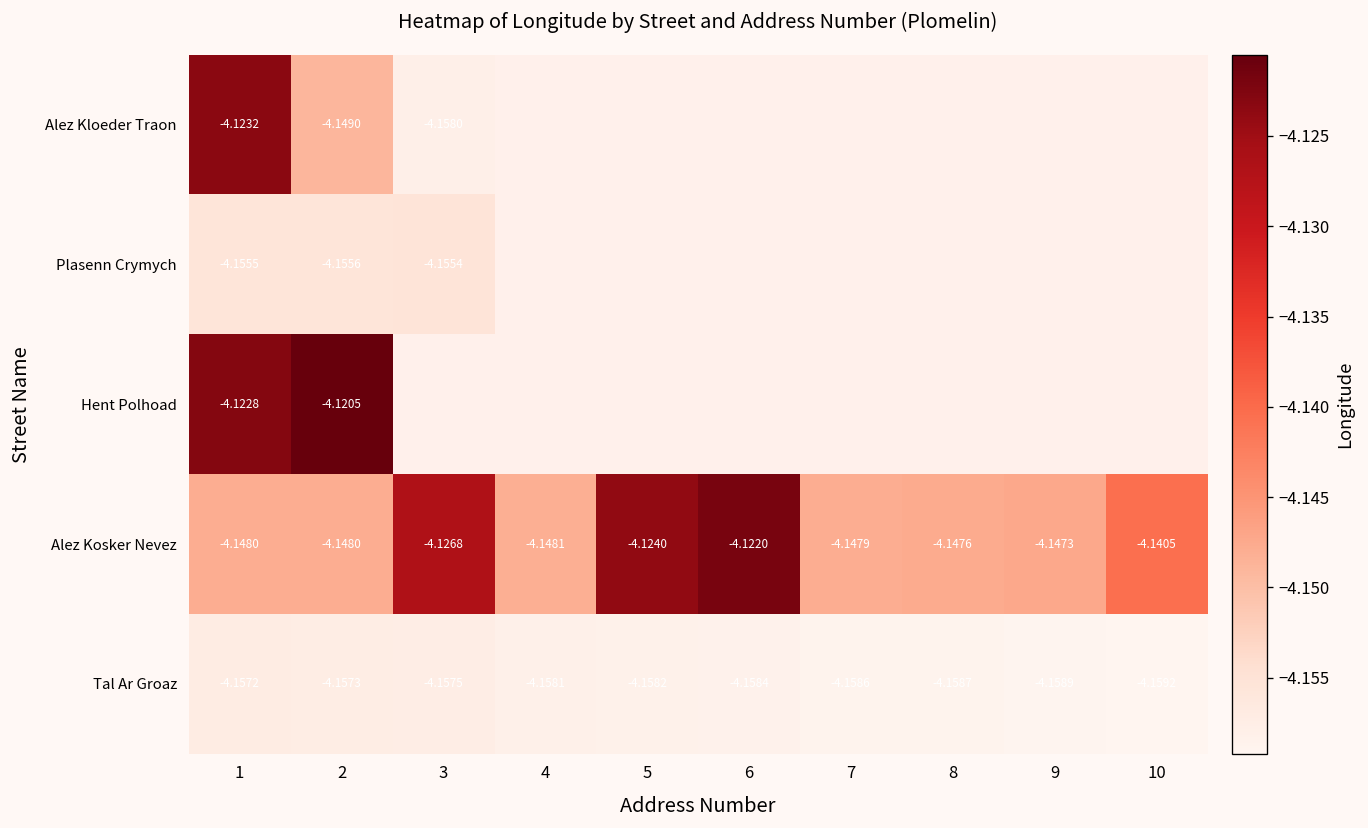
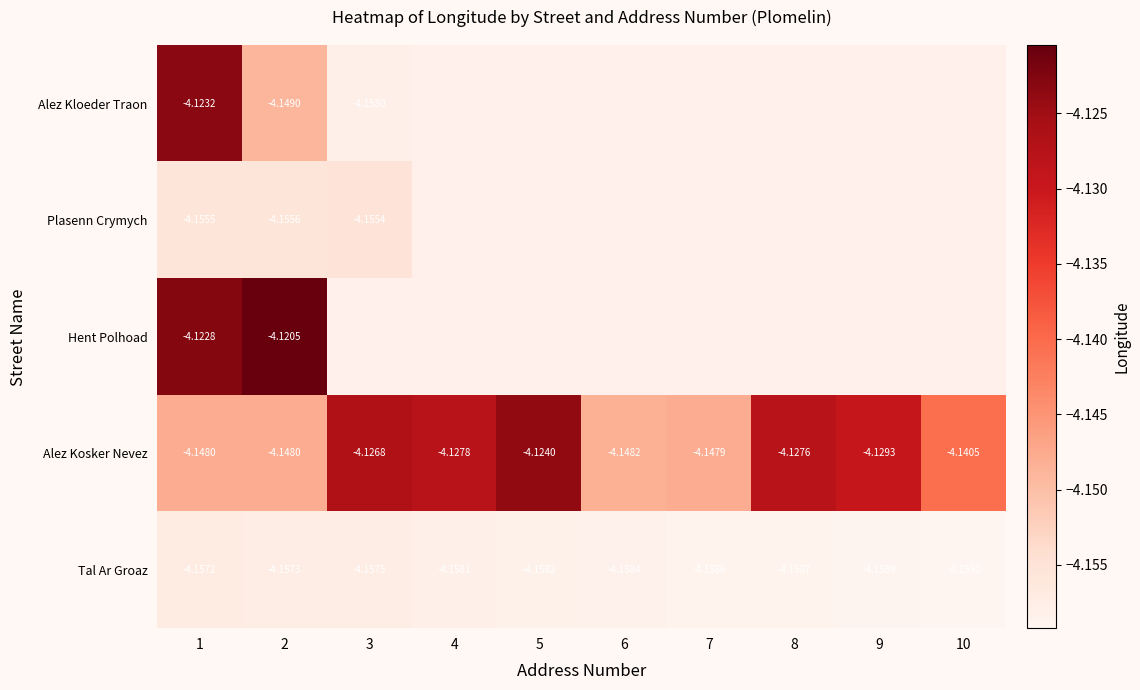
  {
    "Alez Kloeder Traon": {
      "1": -4.1232,
      "2": -4.1490
    },
    "Hent Polhoad": {
      "1": -4.1228,
      "2": -4.1205
    },
    "Alez Kosker Nevez": {
      "1": -4.1480,
      "2": -4.1480,
      "3": -4.1268,
-     "4": -4.1481,
+     "4": -4.1278,
      "5": -4.1240,
-     "6": -4.1220,
+     "6": -4.1482,
      "7": -4.1479,
-     "8": -4.1476,
-     "9": -4.1473,
+     "8": -4.1276,
+     "9": -4.1293,
      "10": -4.1405
    }
  }
